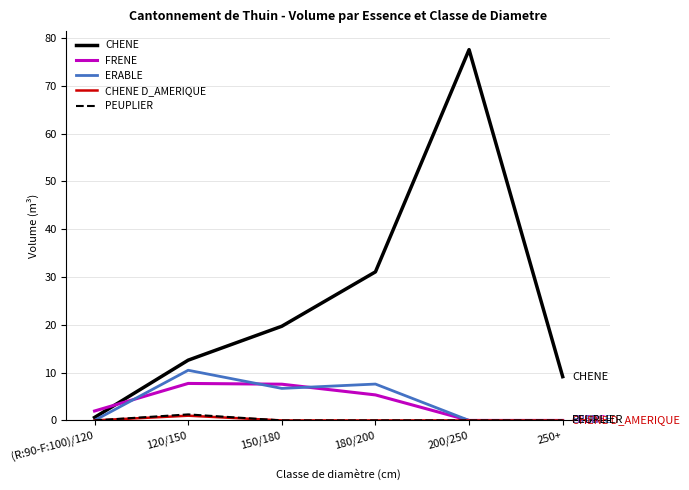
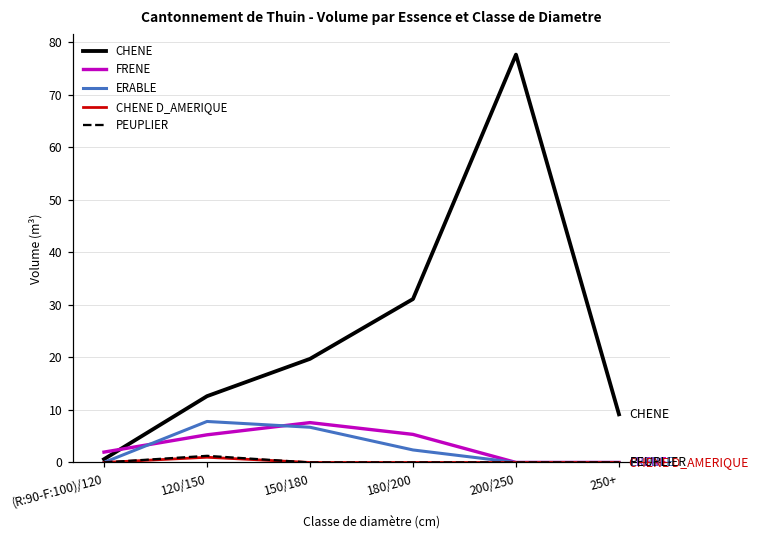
  {
    "FRENE": {
      "(R:90-F:100)/120": 2,
-     "120/150": 8,
+     "120/150": 5,
      "150/180": 8,
      "180/200": 5
    },
    "ERABLE": {
-     "120/150": 11,
+     "120/150": 8,
      "150/180": 7,
-     "180/200": 8
+     "180/200": 2
    }
  }
